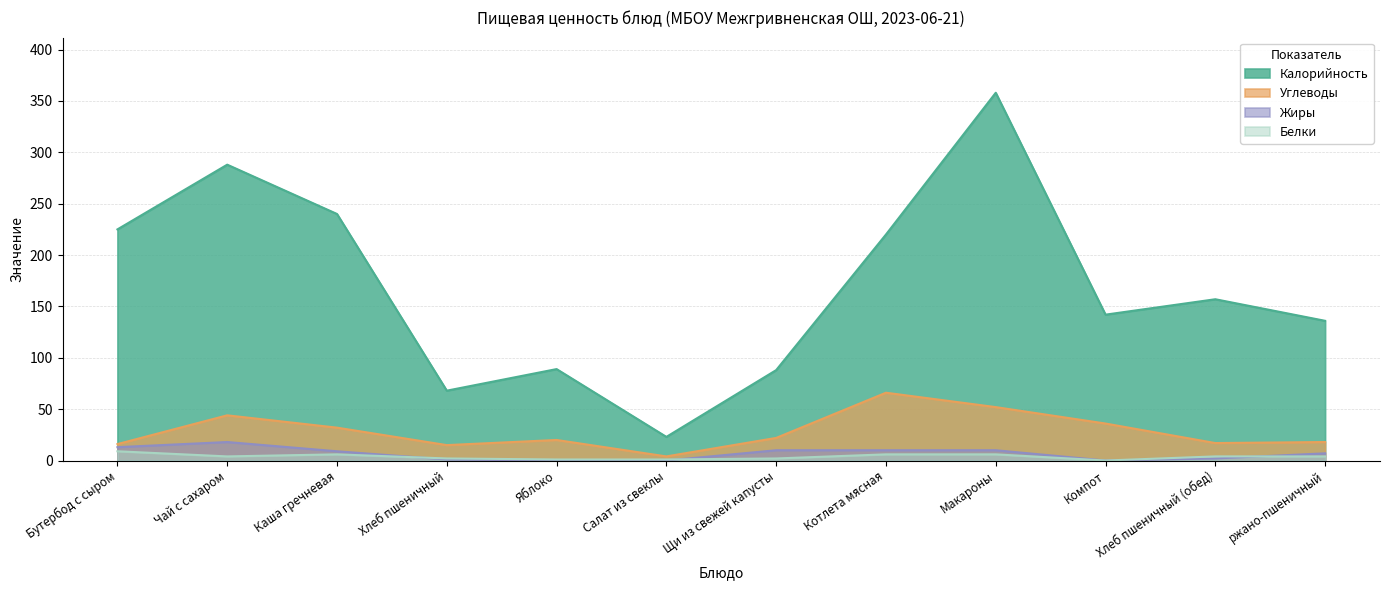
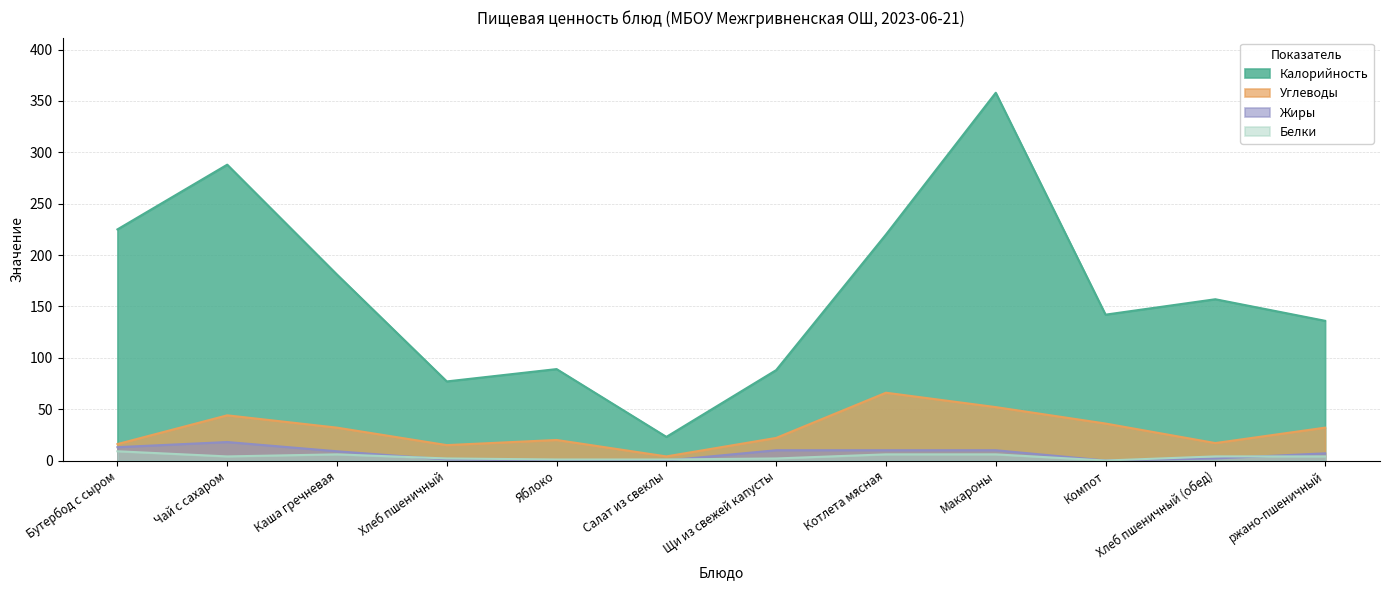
  {
    "Калорийность": {
      "Бутербод с сыром": 225,
      "Чай с сахаром": 288,
-     "Каша гречневая": 240,
-     "Хлеб пшеничный": 68,
+     "Каша гречневая": 181,
+     "Хлеб пшеничный": 77,
      "Яблоко": 89,
      "Салат из свеклы": 23,
      "Щи из свежей капусты": 88,
      "Котлета мясная": 220,
      "Макароны": 358,
      "Компот": 142,
      "Хлеб пшеничный (обед)": 157,
      "ржано-пшеничный": 136
    },
    "Углеводы": {
      "Бутербод с сыром": 16,
      "Чай с сахаром": 44,
      "Каша гречневая": 32,
      "Хлеб пшеничный": 15,
      "Яблоко": 20,
      "Салат из свеклы": 4,
      "Щи из свежей капусты": 22,
      "Котлета мясная": 66,
      "Макароны": 52,
      "Компот": 36,
      "Хлеб пшеничный (обед)": 17,
-     "ржано-пшеничный": 18
+     "ржано-пшеничный": 32
    },
    "Жиры": {
      "Бутербод с сыром": 13,
      "Чай с сахаром": 18,
      "Каша гречневая": 9,
      "Щи из свежей капусты": 10,
      "Котлета мясная": 10,
      "Макароны": 10,
      "ржано-пшеничный": 7
    },
    "Белки": {
      "Бутербод с сыром": 9,
      "Чай с сахаром": 4,
      "Каша гречневая": 6,
      "Щи из свежей капусты": 2,
      "Котлета мясная": 6,
      "Макароны": 6,
      "ржано-пшеничный": 4
    }
  }
